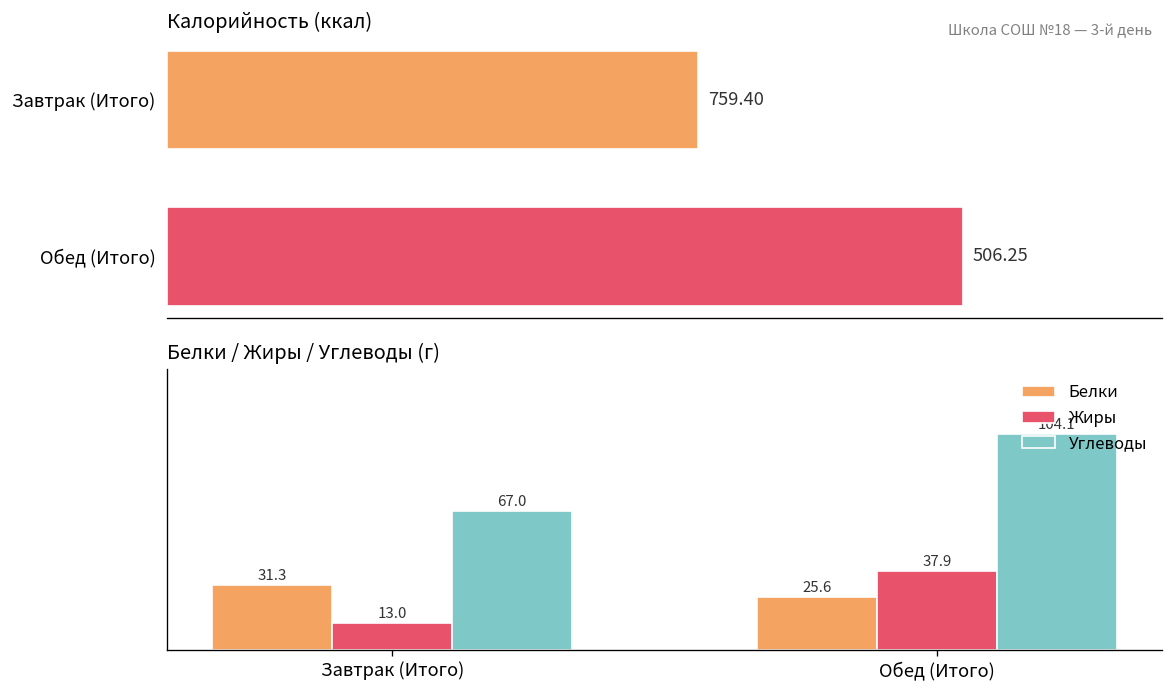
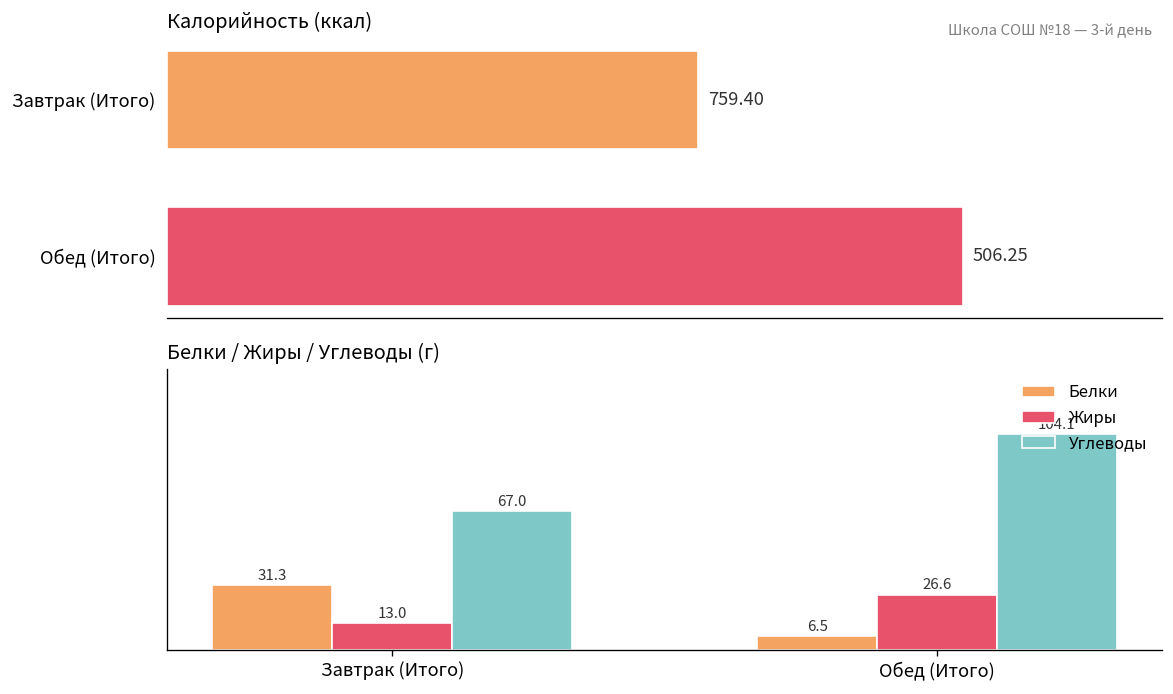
  {
    "Белки / Жиры / Углеводы (г)": {
      "Белки": {
        "Завтрак (Итого)": 31.3,
-       "Обед (Итого)": 25.6
+       "Обед (Итого)": 6.5
      },
      "Жиры": {
        "Завтрак (Итого)": 13.0,
-       "Обед (Итого)": 37.9
+       "Обед (Итого)": 26.6
      },
      "Углеводы": {
        "Завтрак (Итого)": 67.0,
        "Обед (Итого)": 104.1
      }
    }
  }
